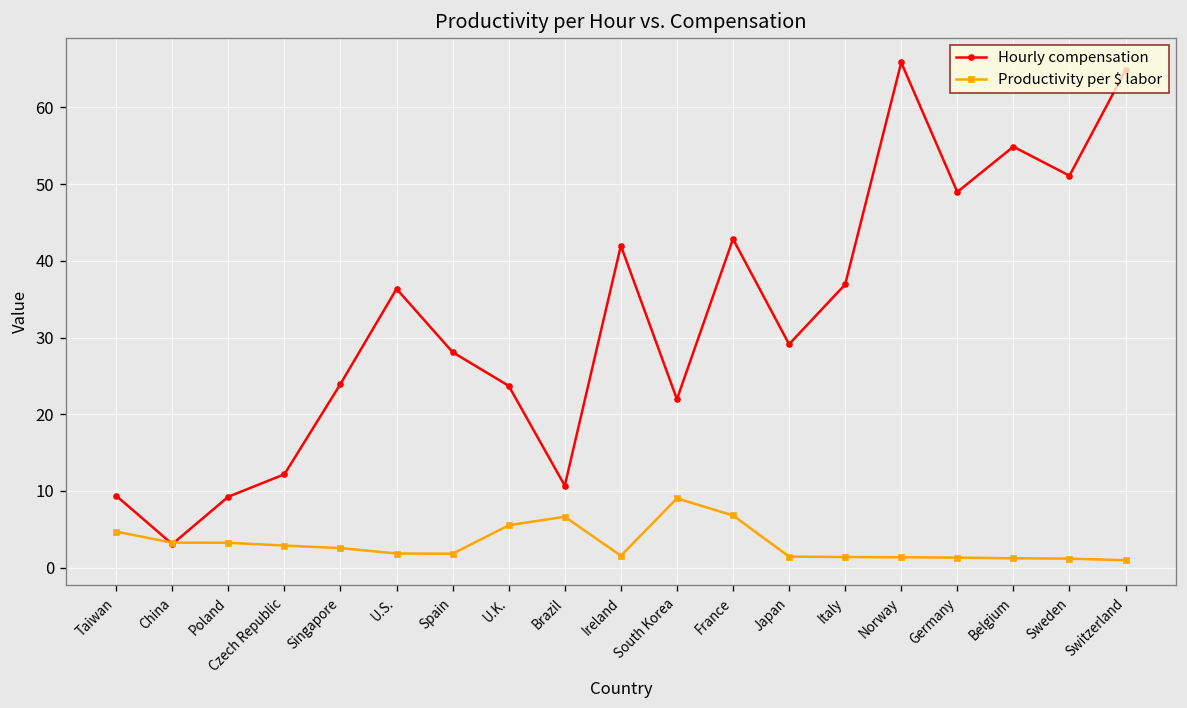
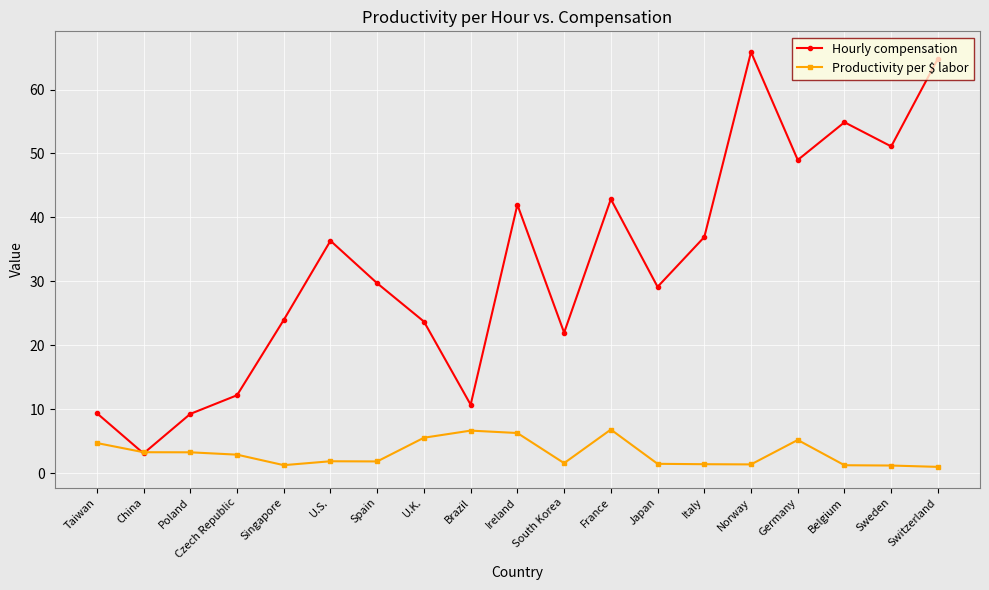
  {
    "Hourly compensation": {
      "Taiwan": 9,
      "Poland": 9,
      "Czech Republic": 12,
      "Singapore": 24,
      "U.S.": 36,
-     "Spain": 28,
+     "Spain": 30,
      "U.K.": 24,
      "Brazil": 11,
      "Ireland": 42,
      "South Korea": 22,
      "France": 43,
      "Japan": 29,
      "Italy": 37,
      "Norway": 66,
      "Germany": 49,
      "Belgium": 55,
      "Sweden": 51
    },
    "Productivity per $ labor": {
      "Taiwan": 5,
      "Poland": 3,
      "Czech Republic": 3,
-     "Singapore": 3,
+     "Singapore": 1,
      "U.S.": 2,
      "Spain": 2,
      "U.K.": 6,
      "Brazil": 7,
-     "Ireland": 2,
-     "South Korea": 9,
+     "Ireland": 6,
+     "South Korea": 2,
      "France": 7,
      "Japan": 1,
      "Italy": 1,
      "Norway": 1,
-     "Germany": 1,
+     "Germany": 5,
      "Belgium": 1,
      "Sweden": 1,
      "Switzerland": 1
    }
  }
